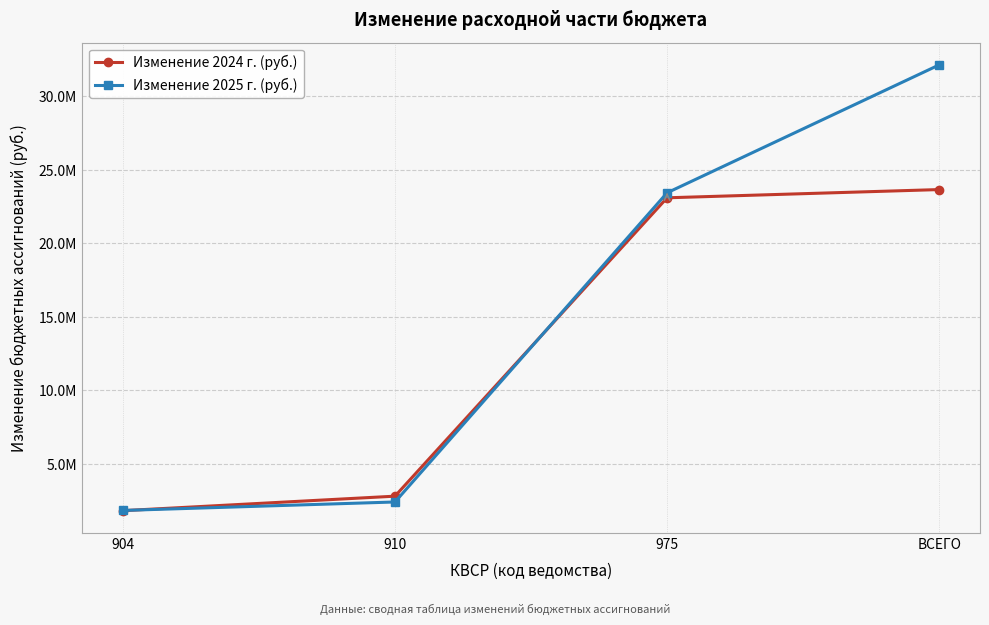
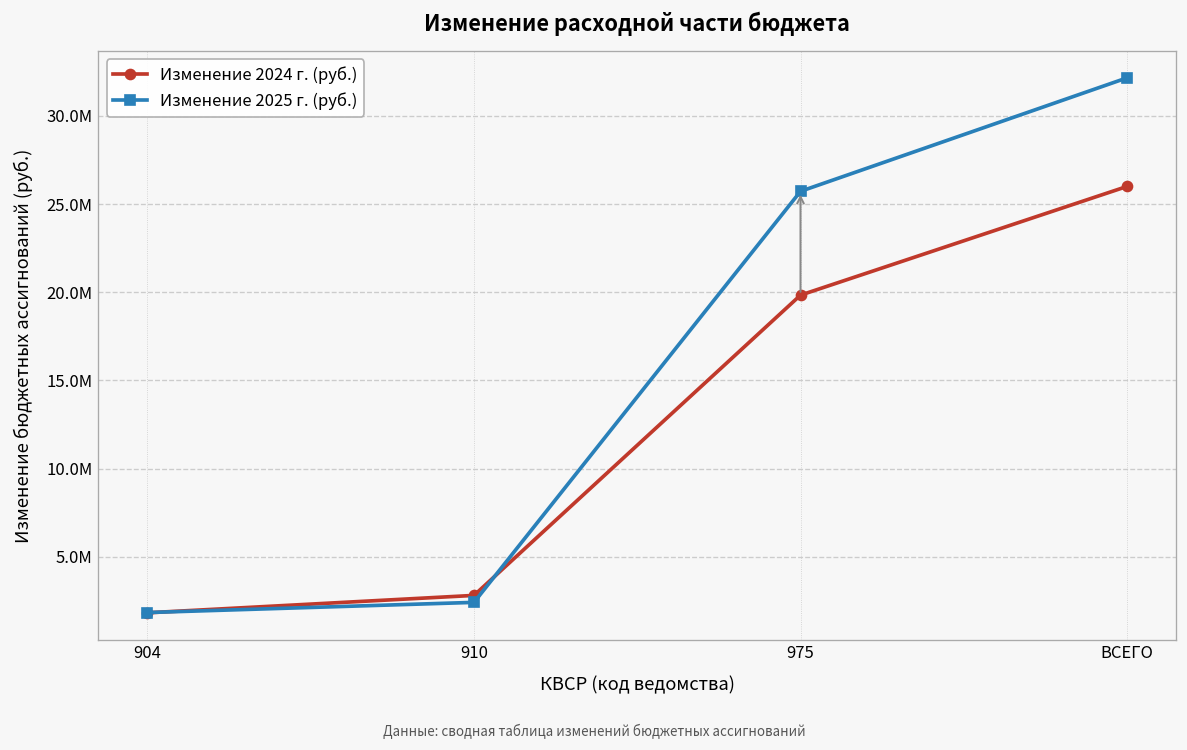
  {
    "Изменение 2024 г. (руб.)": {
      "910": "2.8М",
-     "975": "23.1М",
-     "ВСЕГО": "23.7М"
+     "975": "19.8М",
+     "ВСЕГО": "26.0М"
    },
    "Изменение 2025 г. (руб.)": {
      "910": "2.4М",
-     "975": "23.4М",
+     "975": "25.7М",
      "ВСЕГО": "32.1М"
    }
  }
